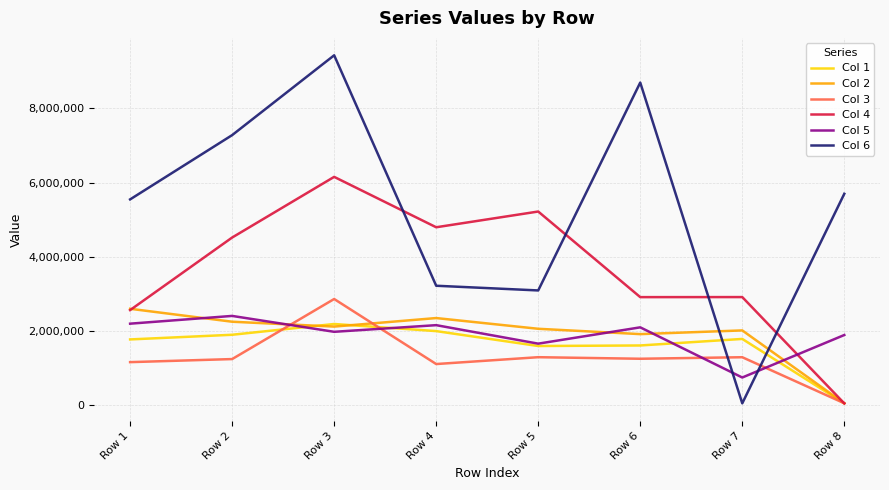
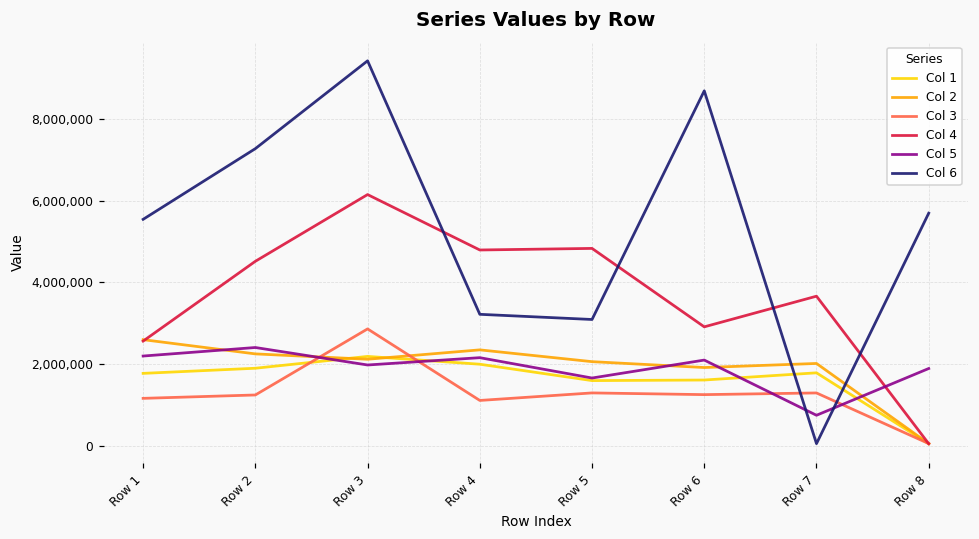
  {
    "Col 3": {
      "Row 1": "1,200,000",
      "Row 2": "1,200,000",
      "Row 3": "2,900,000",
      "Row 4": "1,100,000",
      "Row 5": "1,300,000",
      "Row 6": "1,200,000",
      "Row 7": "1,300,000"
    },
    "Col 4": {
      "Row 2": "4,500,000",
      "Row 3": "6,200,000",
      "Row 4": "4,800,000",
-     "Row 5": "5,200,000",
+     "Row 5": "4,800,000",
      "Row 6": "2,900,000",
-     "Row 7": "2,900,000"
+     "Row 7": "3,700,000"
    },
    "Col 5": {
      "Row 1": "2,200,000",
      "Row 2": "2,400,000",
      "Row 3": "2,000,000",
      "Row 4": "2,200,000",
      "Row 6": "2,100,000",
      "Row 7": "700,000",
      "Row 8": "1,900,000"
    },
    "Col 6": {
      "Row 1": "5,500,000",
      "Row 2": "7,300,000",
      "Row 3": "9,400,000",
      "Row 4": "3,200,000",
      "Row 5": "3,100,000",
      "Row 6": "8,700,000",
      "Row 7": "0",
      "Row 8": "5,700,000"
    }
  }
